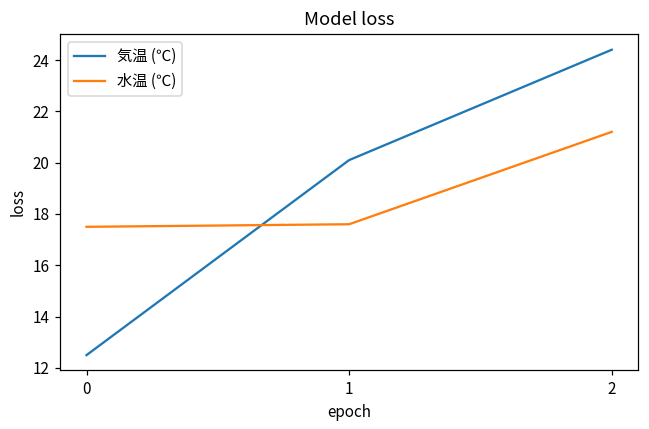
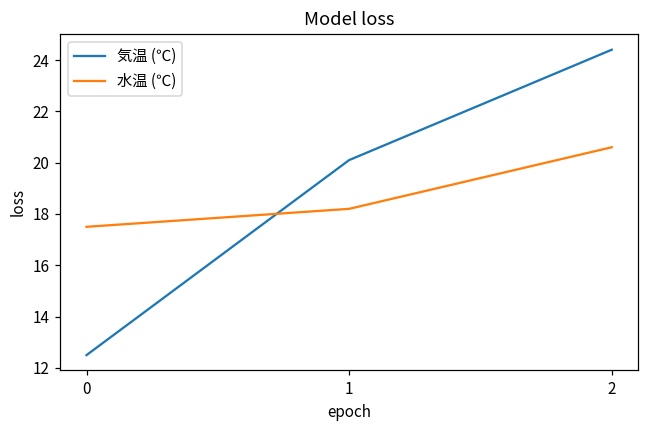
  {
    "気温 (℃)": {
      "0": 12.5,
      "1": 20.1,
      "2": 24.4
    },
    "水温 (℃)": {
      "0": 17.5,
-     "1": 17.6,
-     "2": 21.2
+     "1": 18.2,
+     "2": 20.6
    }
  }
